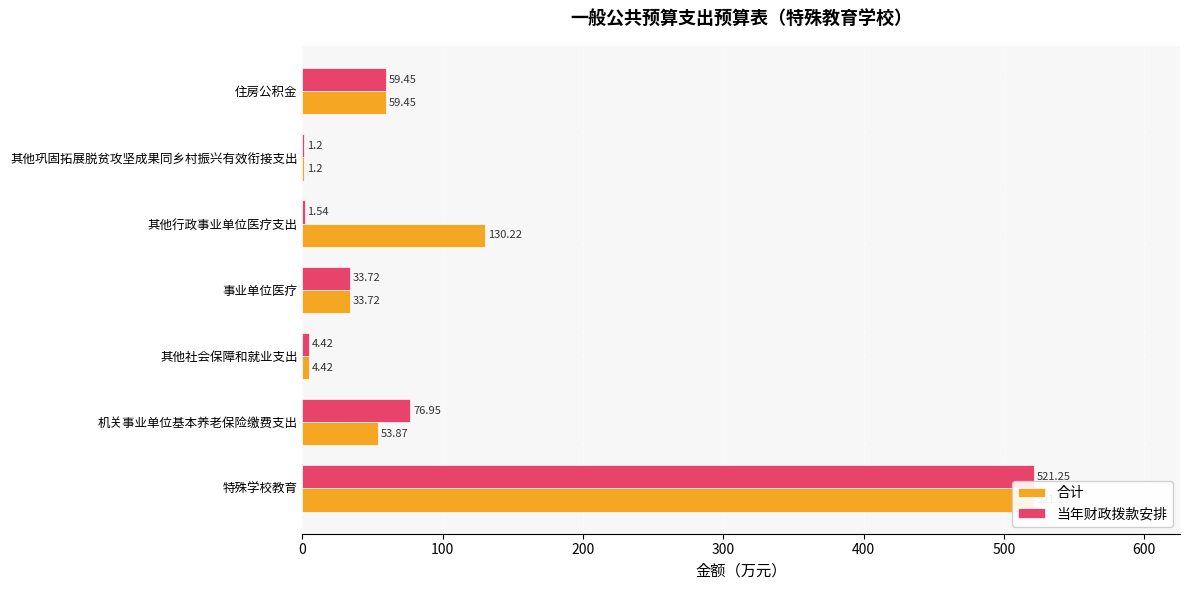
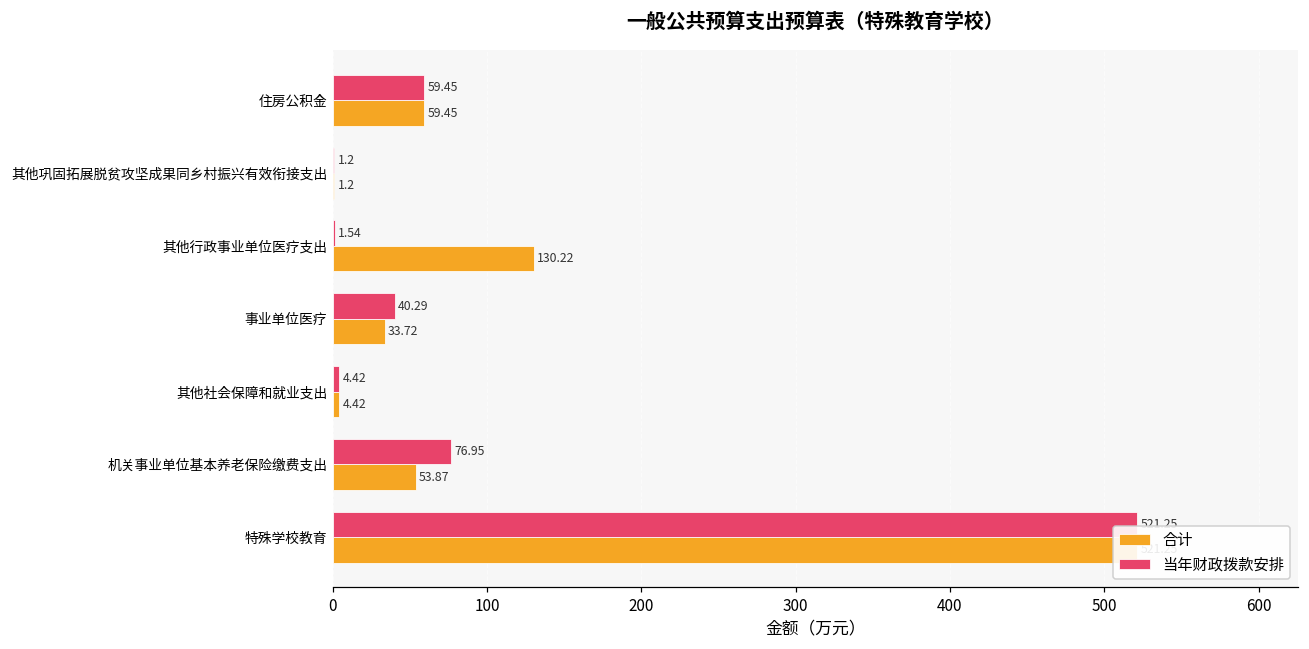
  {
    "合计": {
      "住房公积金": 59.45,
      "其他巩固拓展脱贫攻坚成果同乡村振兴有效衔接支出": 1.2,
      "其他行政事业单位医疗支出": 130.22,
      "事业单位医疗": 33.72,
      "其他社会保障和就业支出": 4.42,
      "机关事业单位基本养老保险缴费支出": 53.87
    },
    "当年财政拨款安排": {
      "住房公积金": 59.45,
      "其他巩固拓展脱贫攻坚成果同乡村振兴有效衔接支出": 1.2,
      "其他行政事业单位医疗支出": 1.54,
-     "事业单位医疗": 33.72,
+     "事业单位医疗": 40.29,
      "其他社会保障和就业支出": 4.42,
      "机关事业单位基本养老保险缴费支出": 76.95
    }
  }
